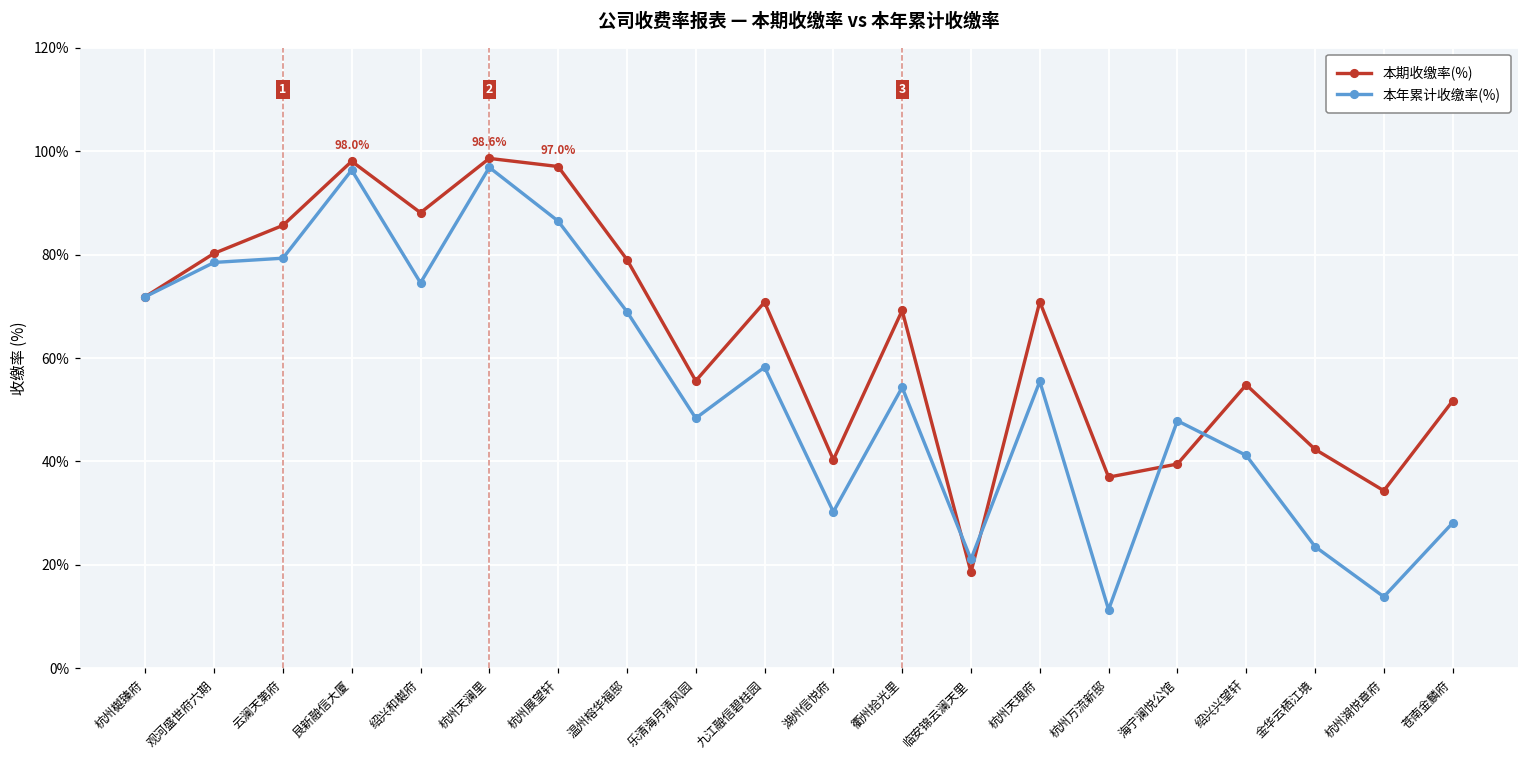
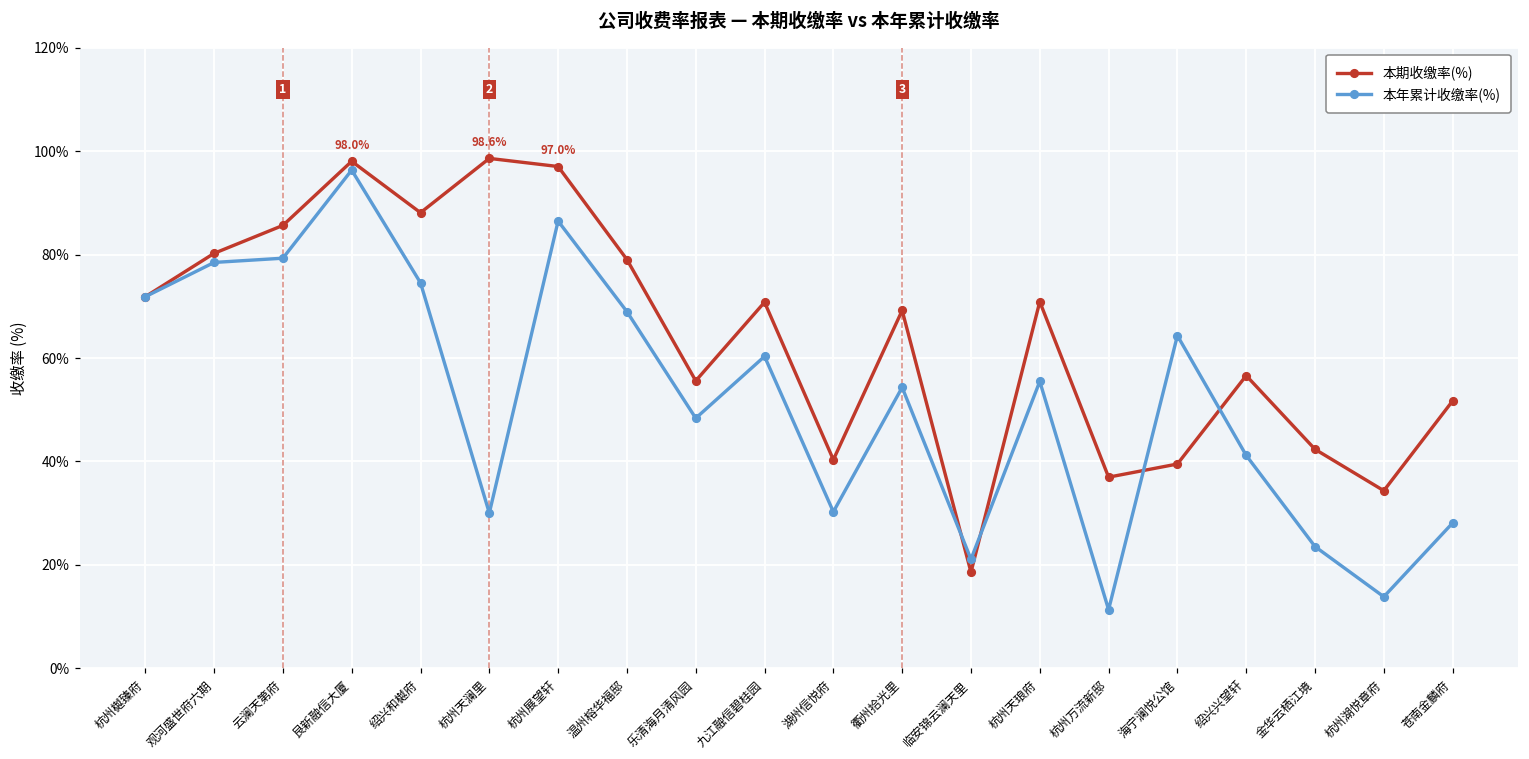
  {
    "本期收缴率(%)": {
      "观河盛世府六期": "80%",
      "云澜天第府": "86%",
      "绍兴和樾府": "88%",
      "温州榕华福邸": "79%",
      "乐清海月清风园": "56%",
      "九江融信碧桂园": "71%",
      "湖州信悦府": "40%",
      "衢州拾光里": "69%",
      "临安锦云澜天里": "19%",
      "杭州天琅府": "71%",
      "杭州万流新邸": "37%",
      "海宁澜悦公馆": "40%",
-     "绍兴兴望轩": "55%",
+     "绍兴兴望轩": "57%",
      "金华云栖江境": "42%",
      "杭州湖悦章府": "34%",
      "苍南金麟府": "52%"
    },
    "本年累计收缴率(%)": {
      "观河盛世府六期": "78%",
      "云澜天第府": "79%",
      "艮新融信大厦": "96%",
      "绍兴和樾府": "75%",
-     "杭州天澜里": "97%",
+     "杭州天澜里": "30%",
      "杭州展望轩": "86%",
      "温州榕华福邸": "69%",
      "乐清海月清风园": "48%",
-     "九江融信碧桂园": "58%",
+     "九江融信碧桂园": "60%",
      "湖州信悦府": "30%",
      "衢州拾光里": "54%",
      "临安锦云澜天里": "21%",
      "杭州天琅府": "55%",
      "杭州万流新邸": "11%",
-     "海宁澜悦公馆": "48%",
+     "海宁澜悦公馆": "64%",
      "绍兴兴望轩": "41%",
      "金华云栖江境": "24%",
      "杭州湖悦章府": "14%",
      "苍南金麟府": "28%"
    }
  }
